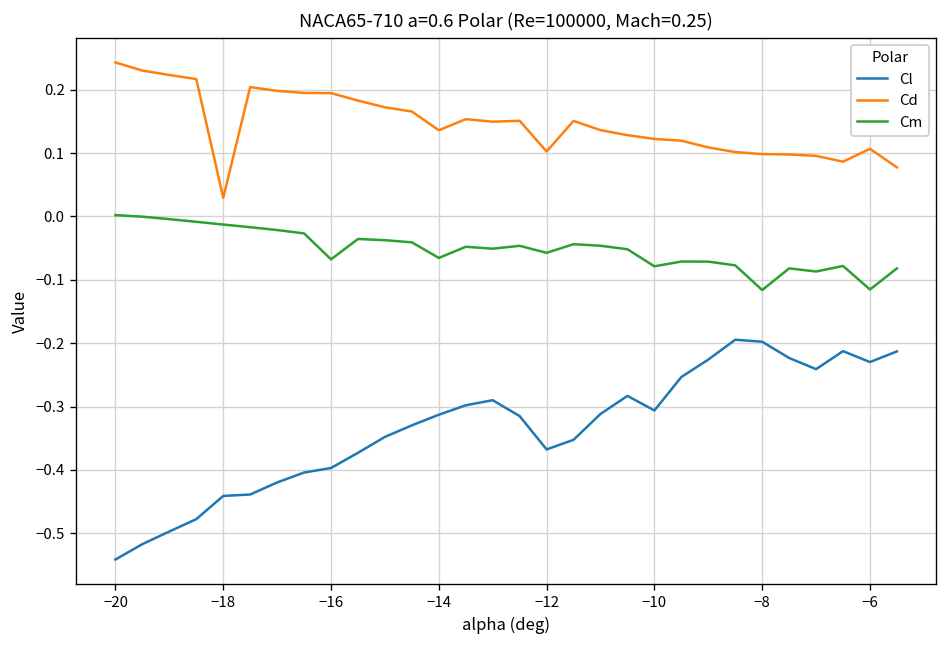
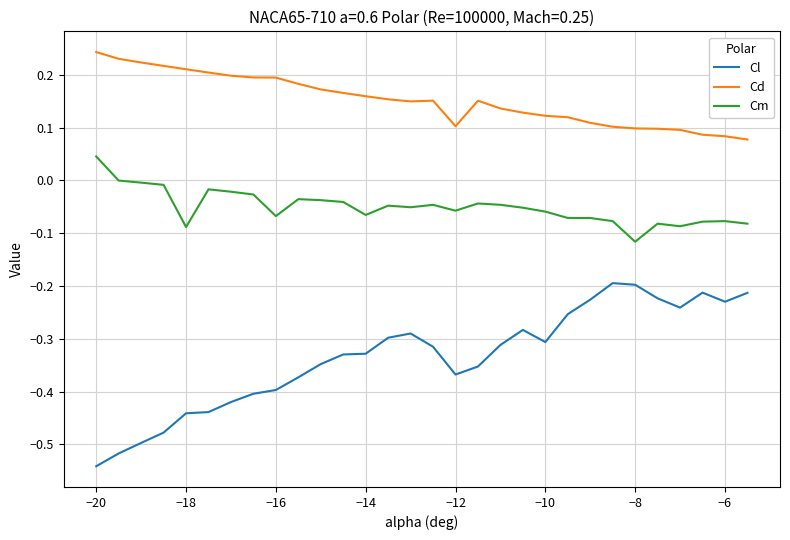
  {
    "Cl": {
      "−20": -0.54,
      "−18": -0.44,
      "−16": -0.40,
-     "−14": -0.31,
+     "−14": -0.33,
      "−12": -0.37,
      "−10": -0.31,
      "−8": -0.20,
      "−6": -0.23
    },
    "Cd": {
      "−20": 0.24,
-     "−18": 0.03,
+     "−18": 0.21,
      "−16": 0.19,
-     "−14": 0.14,
+     "−14": 0.16,
      "−12": 0.10,
      "−10": 0.12,
      "−8": 0.10,
-     "−6": 0.11
+     "−6": 0.08
    },
    "Cm": {
-     "−20": 0.00,
-     "−18": -0.01,
+     "−20": 0.05,
+     "−18": -0.09,
      "−16": -0.07,
      "−14": -0.07,
      "−12": -0.06,
-     "−10": -0.08,
+     "−10": -0.06,
      "−8": -0.12,
-     "−6": -0.12
+     "−6": -0.08
    }
  }
